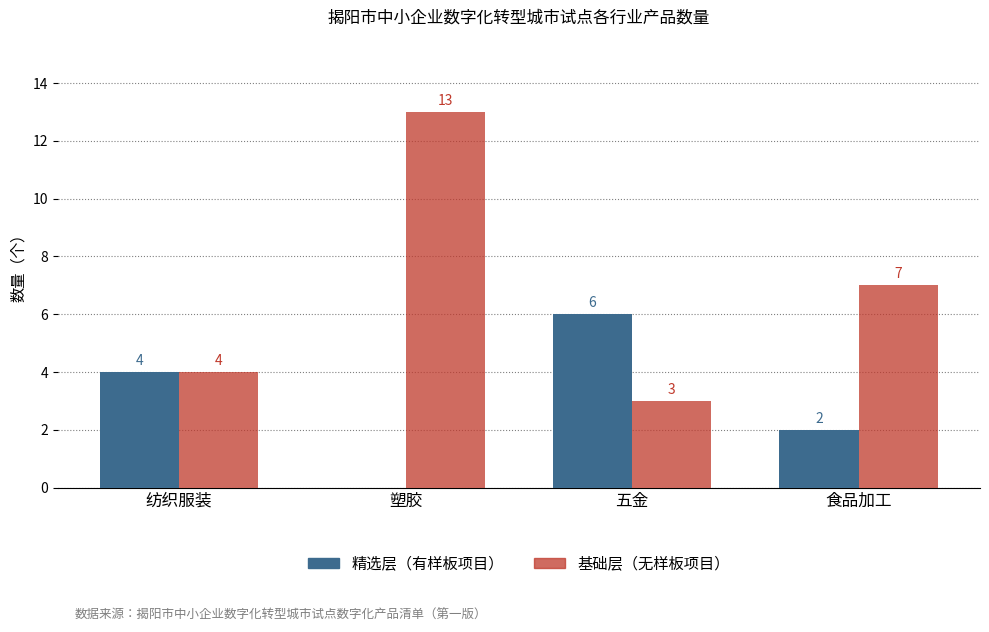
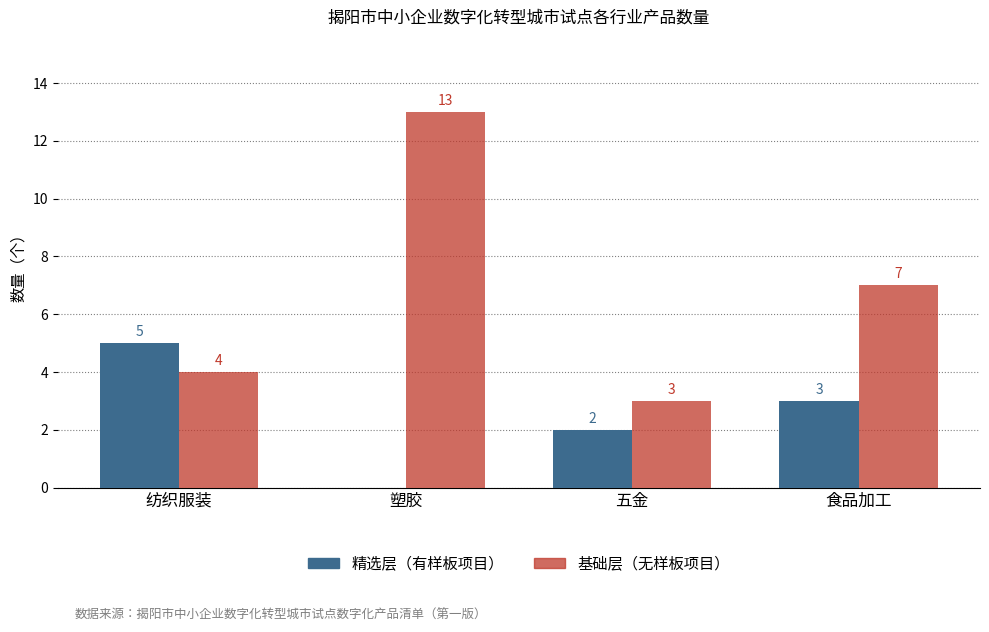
  {
    "精选层（有样板项目）": {
-     "纺织服装": 4,
-     "五金": 6,
-     "食品加工": 2
+     "纺织服装": 5,
+     "五金": 2,
+     "食品加工": 3
    },
    "基础层（无样板项目）": {
      "纺织服装": 4,
      "塑胶": 13,
      "五金": 3,
      "食品加工": 7
    }
  }
